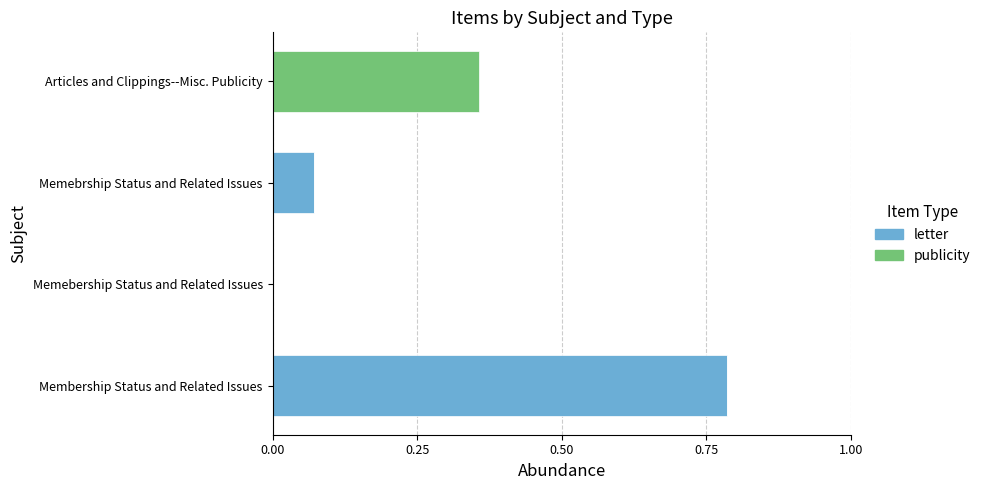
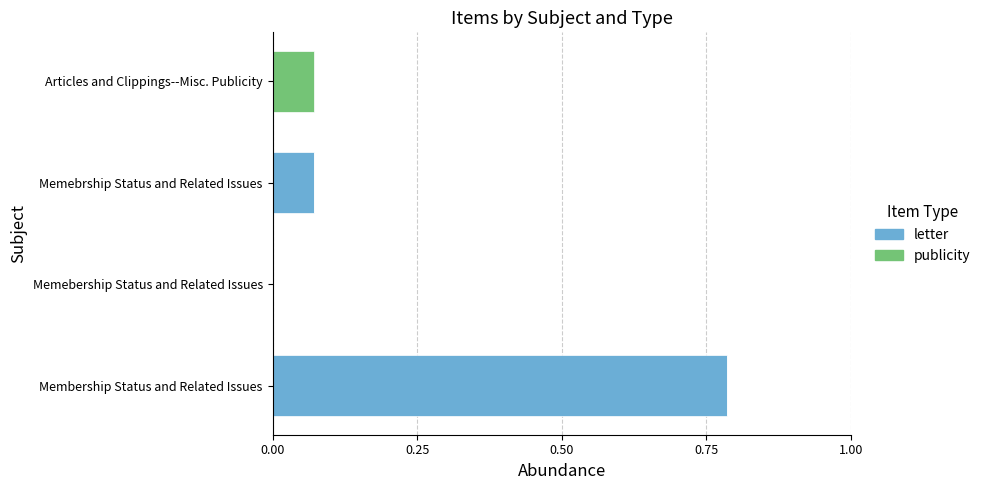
  {
    "letter": {
      "Articles and Clippings--Misc. Publicity": 0.00,
      "Memebrship Status and Related Issues": 0.07,
      "Memebership Status and Related Issues": 0.00,
      "Membership Status and Related Issues": 0.79
    },
    "publicity": {
-     "Articles and Clippings--Misc. Publicity": 0.36,
+     "Articles and Clippings--Misc. Publicity": 0.07,
      "Memebrship Status and Related Issues": 0.00,
      "Memebership Status and Related Issues": 0.00,
      "Membership Status and Related Issues": 0.00
    }
  }
